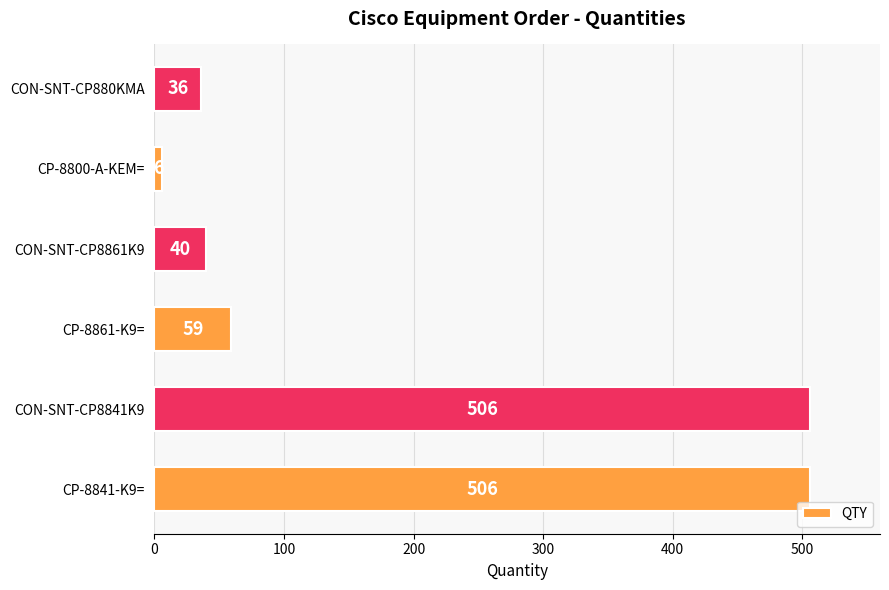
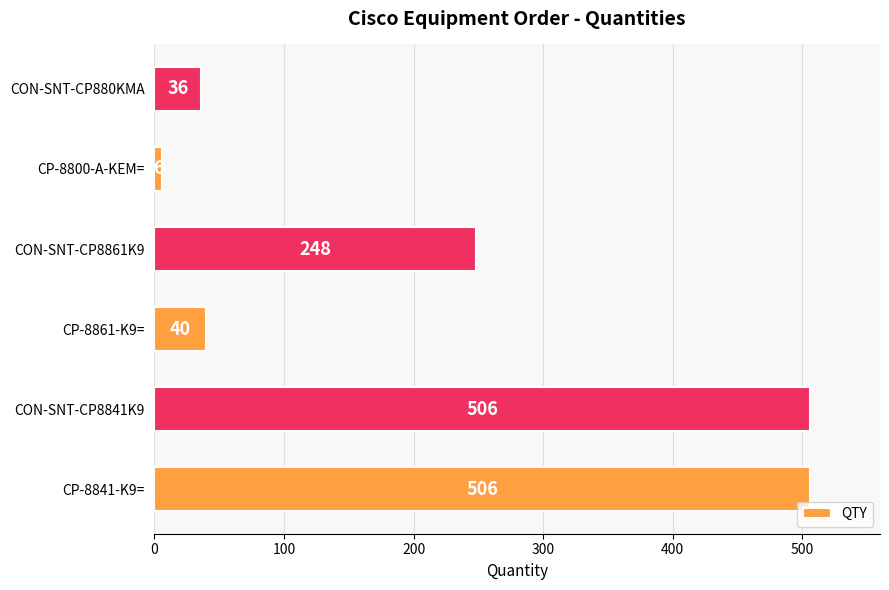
  {
    "CON-SNT-CP880KMA": 36,
-   "CON-SNT-CP8861K9": 40,
-   "CP-8861-K9=": 59,
+   "CON-SNT-CP8861K9": 248,
+   "CP-8861-K9=": 40,
    "CON-SNT-CP8841K9": 506,
    "CP-8841-K9=": 506
  }
